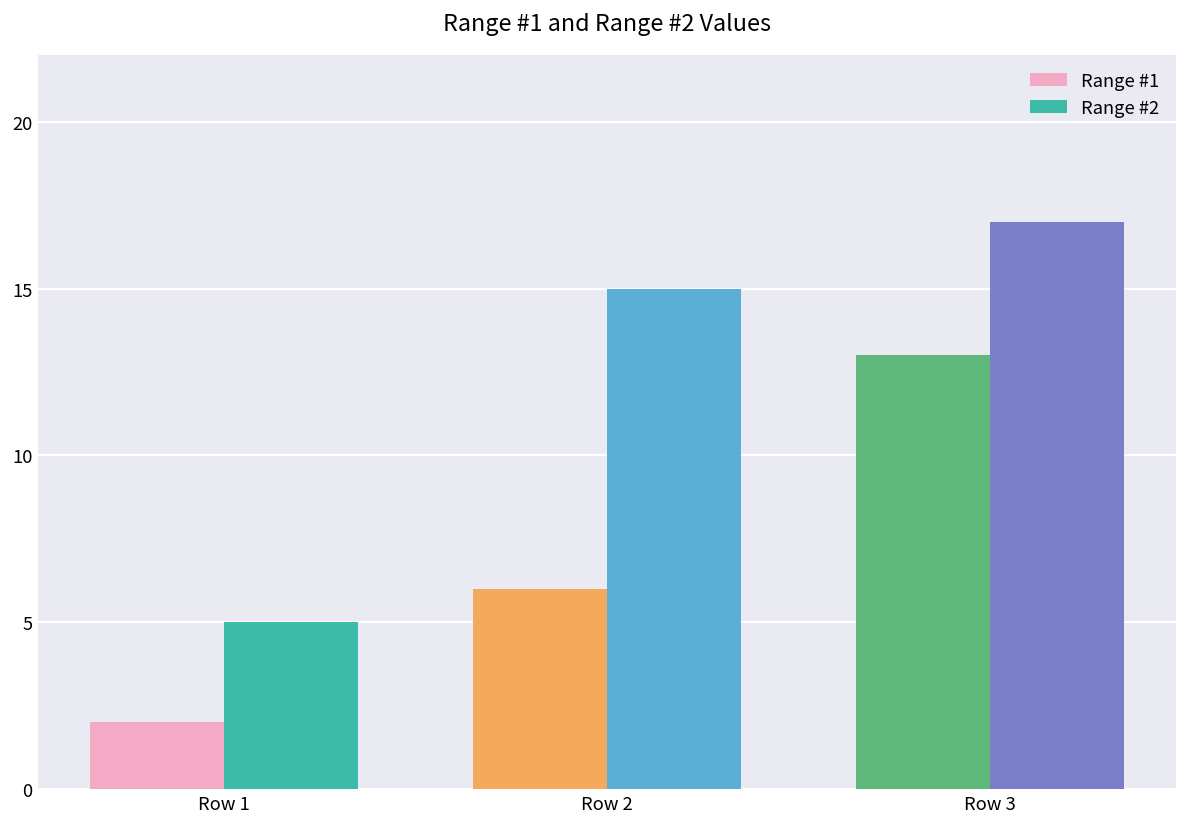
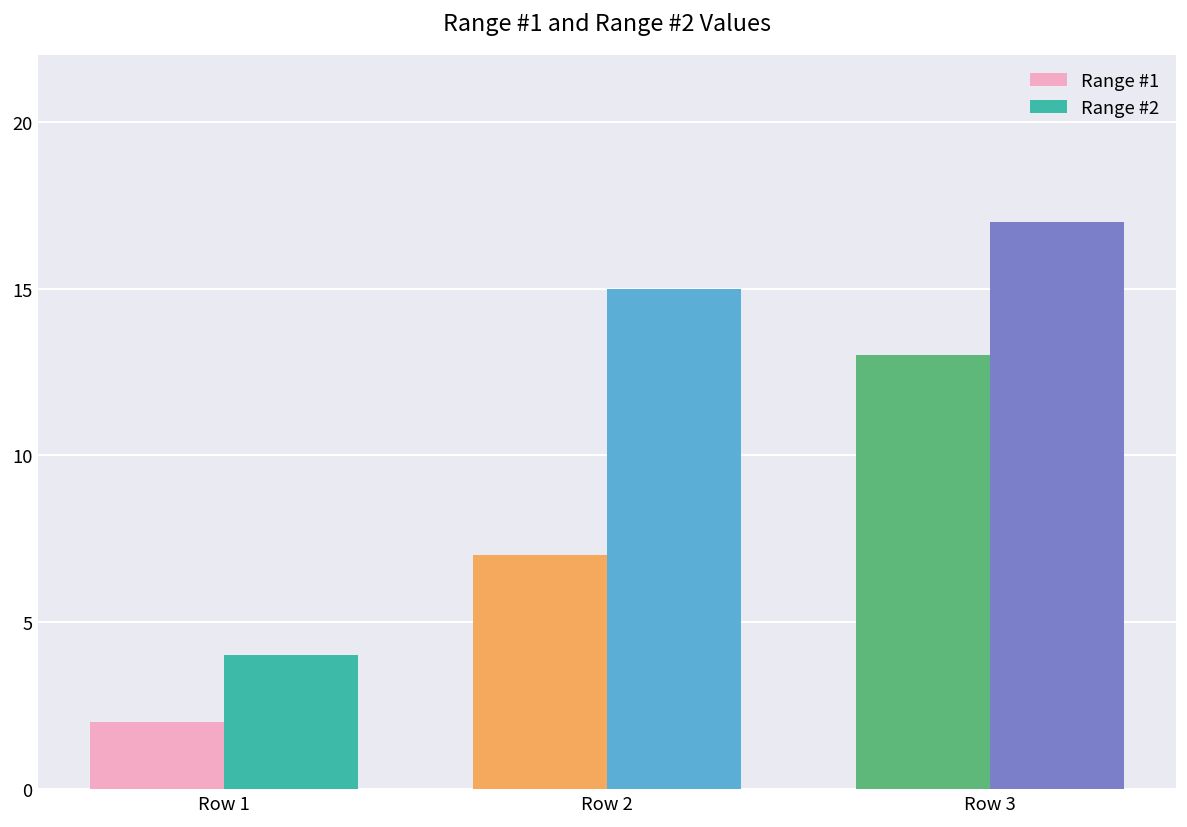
  {
    "Range #1": {
      "Row 1": 2,
-     "Row 2": 6,
+     "Row 2": 7,
      "Row 3": 13
    },
    "Range #2": {
-     "Row 1": 5,
+     "Row 1": 4,
      "Row 2": 15,
      "Row 3": 17
    }
  }
